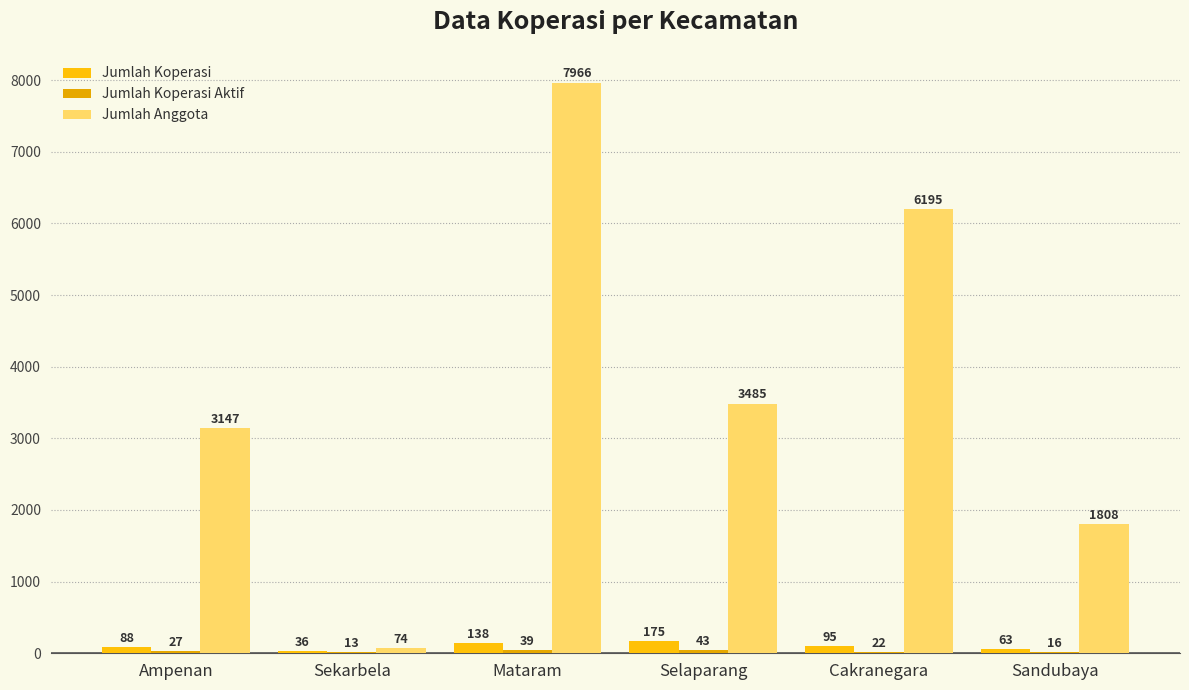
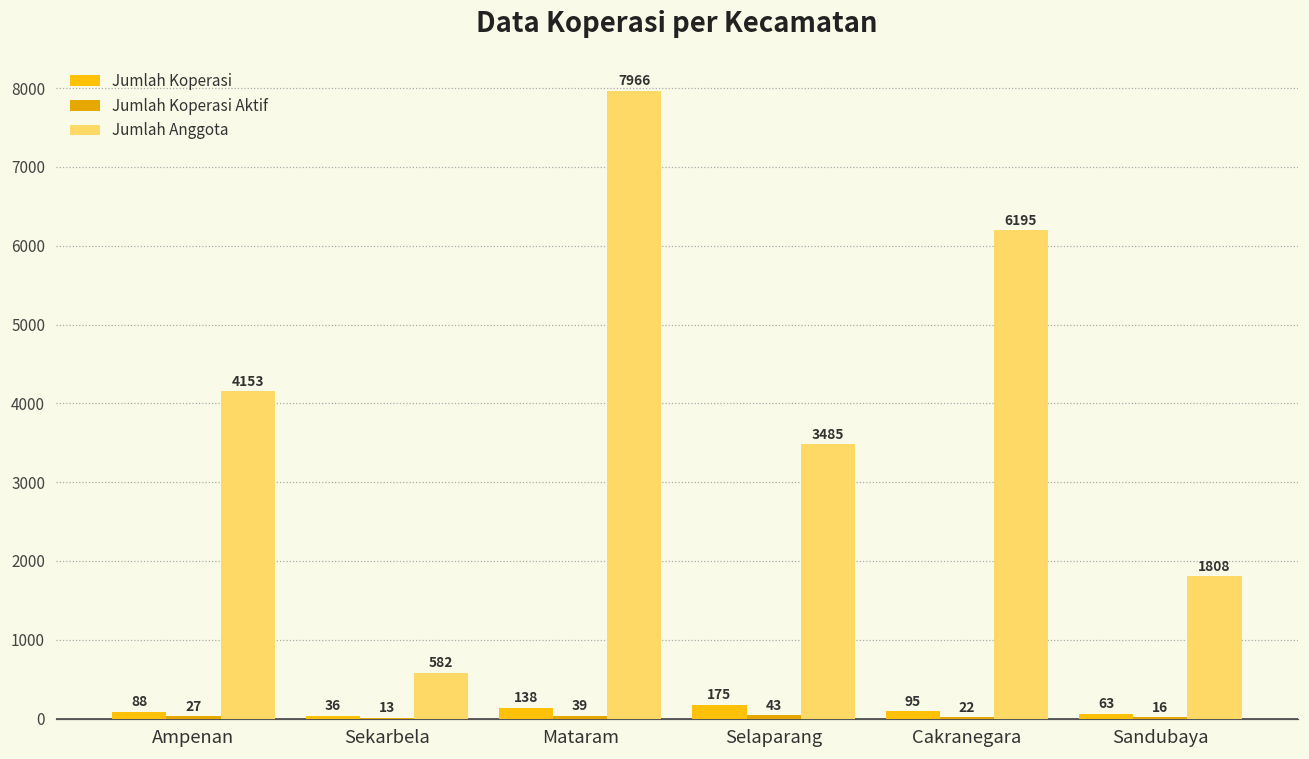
  {
    "Jumlah Anggota": {
-     "Ampenan": 3147,
-     "Sekarbela": 74,
+     "Ampenan": 4153,
+     "Sekarbela": 582,
      "Mataram": 7966,
      "Selaparang": 3485,
      "Cakranegara": 6195,
      "Sandubaya": 1808
    }
  }
